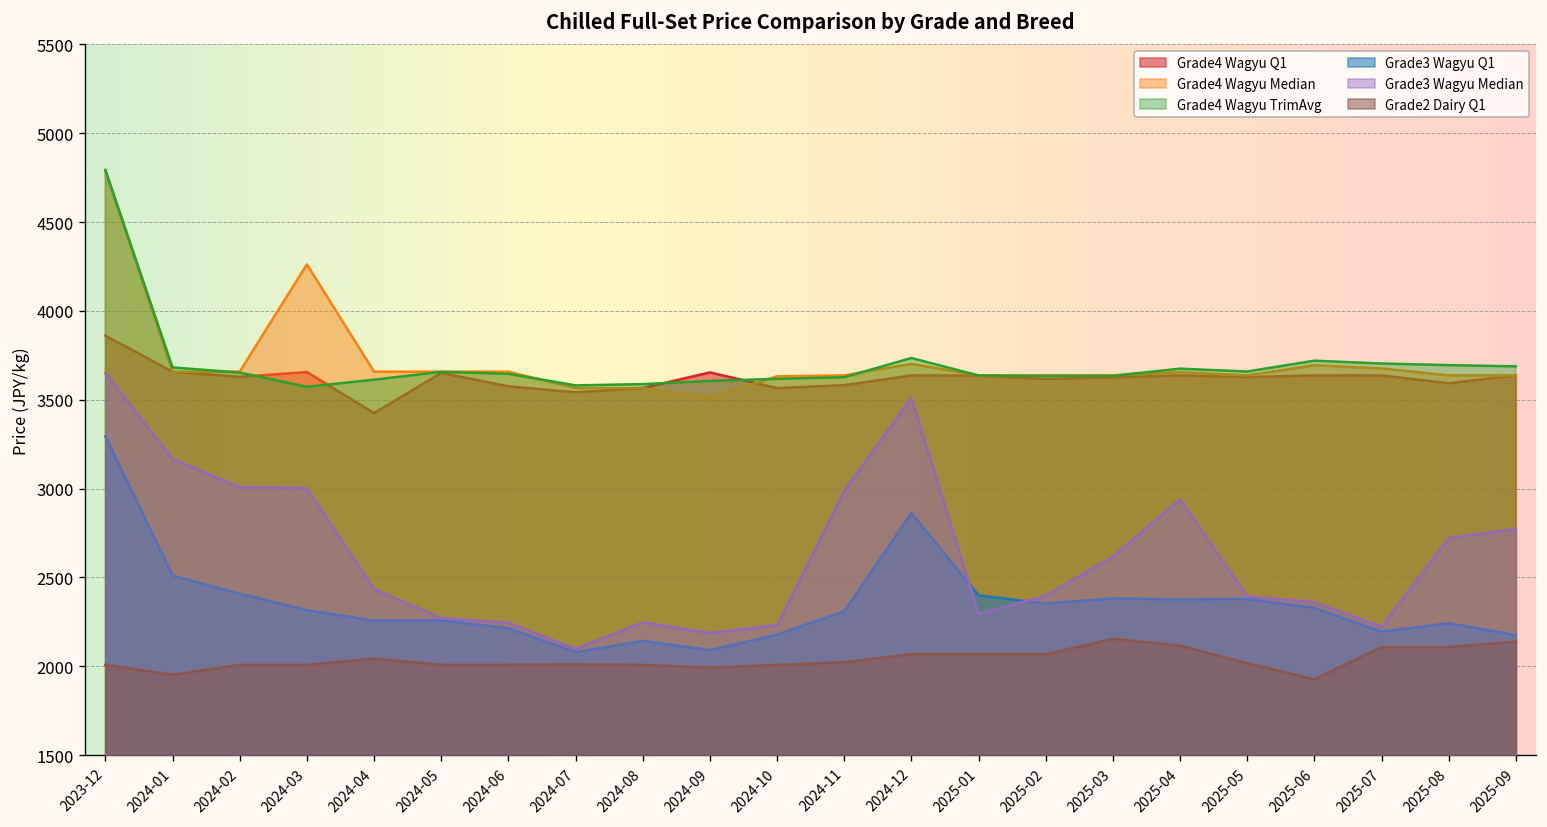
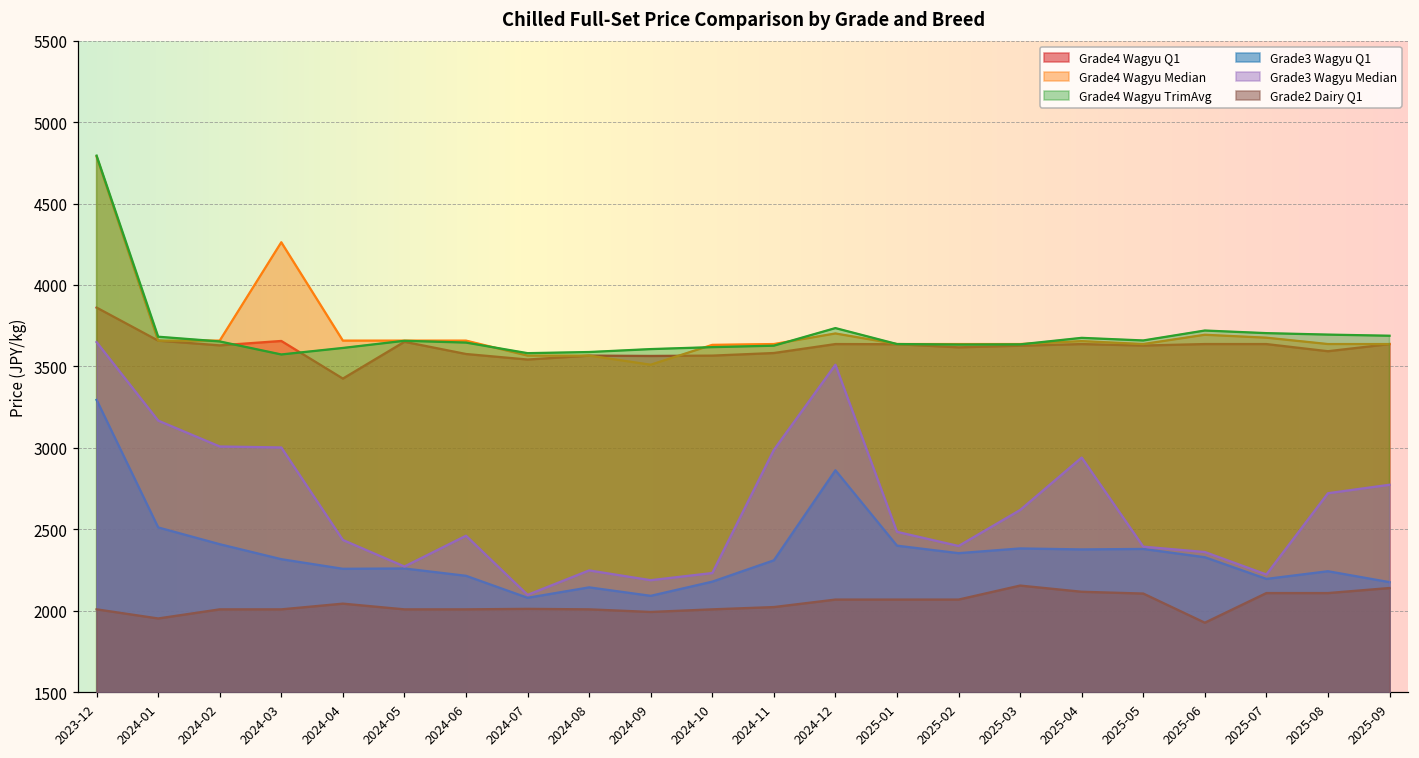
  {
    "Grade4 Wagyu Q1": {
      "2023-12": 3860,
      "2024-02": 3630,
      "2024-03": 3660,
      "2024-04": 3430,
      "2024-06": 3580,
      "2024-07": 3540,
-     "2024-09": 3650,
+     "2024-09": 3560,
      "2024-10": 3570,
      "2024-11": 3580,
      "2024-12": 3640,
      "2025-02": 3620,
      "2025-04": 3640,
      "2025-06": 3640,
      "2025-07": 3640,
      "2025-08": 3590
    },
    "Grade4 Wagyu Median": {
      "2024-03": 4260,
      "2024-04": 3660,
      "2024-09": 3510,
      "2024-12": 3700,
      "2025-04": 3660,
      "2025-06": 3690,
      "2025-07": 3680,
      "2025-08": 3640
    },
    "Grade4 Wagyu TrimAvg": {
      "2024-01": 3680,
      "2024-03": 3570,
      "2024-04": 3610,
      "2024-08": 3590,
      "2024-09": 3610,
      "2024-12": 3740,
      "2025-04": 3680,
      "2025-05": 3660,
      "2025-06": 3720,
      "2025-07": 3700,
      "2025-08": 3700,
      "2025-09": 3690
    },
    "Grade3 Wagyu Median": {
      "2023-12": 3650,
      "2024-01": 3170,
      "2024-02": 3010,
      "2024-03": 3000,
      "2024-04": 2430,
-     "2024-06": 2250,
+     "2024-06": 2460,
      "2024-07": 2100,
      "2024-08": 2250,
      "2024-09": 2190,
      "2024-10": 2230,
      "2024-11": 2990,
      "2024-12": 3510,
-     "2025-01": 2290,
+     "2025-01": 2480,
      "2025-02": 2400,
      "2025-03": 2620,
      "2025-04": 2940,
      "2025-06": 2360,
      "2025-07": 2220,
      "2025-08": 2720,
      "2025-09": 2770
    },
    "Grade2 Dairy Q1": {
      "2023-12": 2010,
      "2024-01": 1950,
      "2024-02": 2010,
      "2024-03": 2010,
      "2024-04": 2040,
      "2024-05": 2010,
      "2024-06": 2010,
      "2024-07": 2010,
      "2024-08": 2010,
      "2024-09": 1990,
      "2024-10": 2010,
      "2024-11": 2020,
      "2024-12": 2070,
      "2025-01": 2070,
      "2025-02": 2070,
      "2025-03": 2150,
      "2025-04": 2120,
-     "2025-05": 2020,
+     "2025-05": 2110,
      "2025-06": 1930,
      "2025-07": 2110,
      "2025-08": 2110,
      "2025-09": 2140
    }
  }
